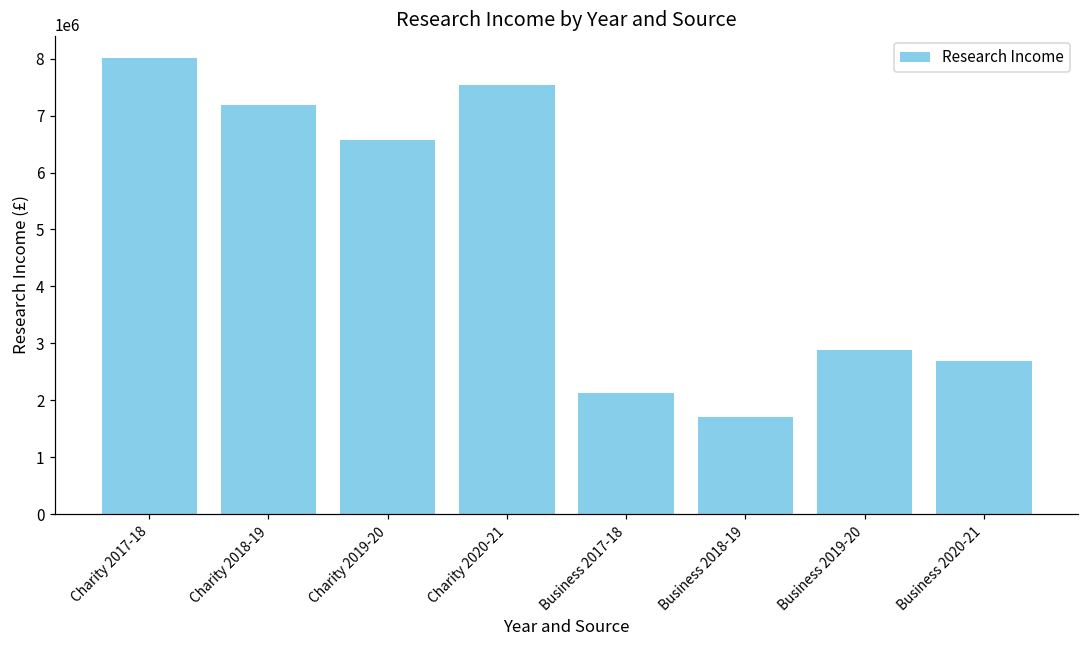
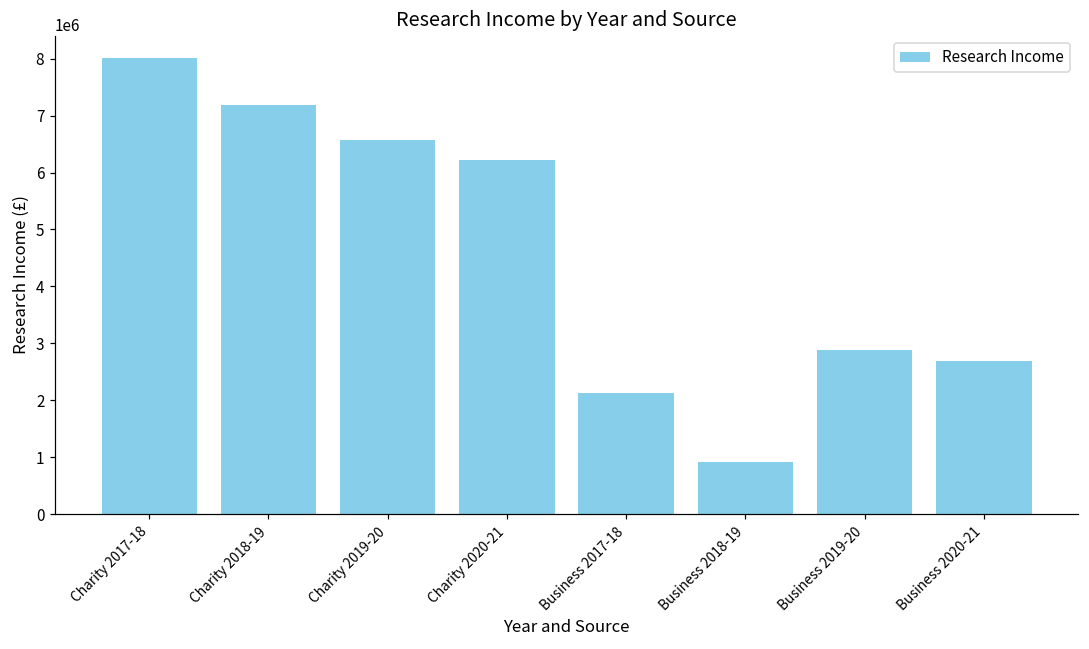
  {
    "Charity 2017-18": 8000000,
    "Charity 2018-19": 7200000,
    "Charity 2019-20": 6600000,
-   "Charity 2020-21": 7500000,
+   "Charity 2020-21": 6200000,
    "Business 2017-18": 2100000,
-   "Business 2018-19": 1700000,
+   "Business 2018-19": 900000,
    "Business 2019-20": 2900000,
    "Business 2020-21": 2700000
  }
